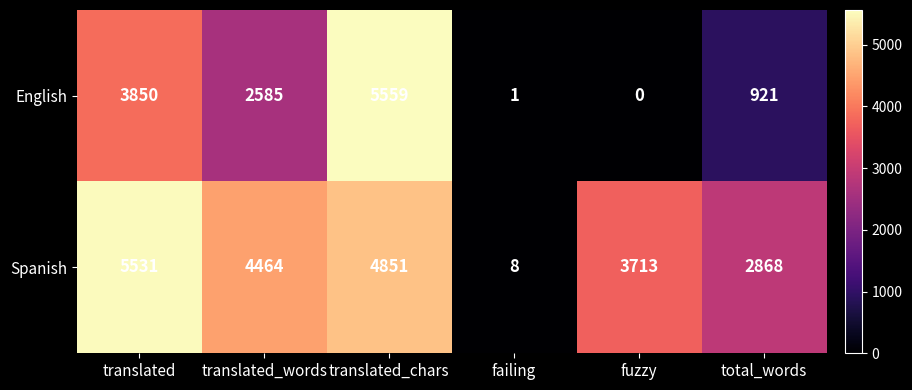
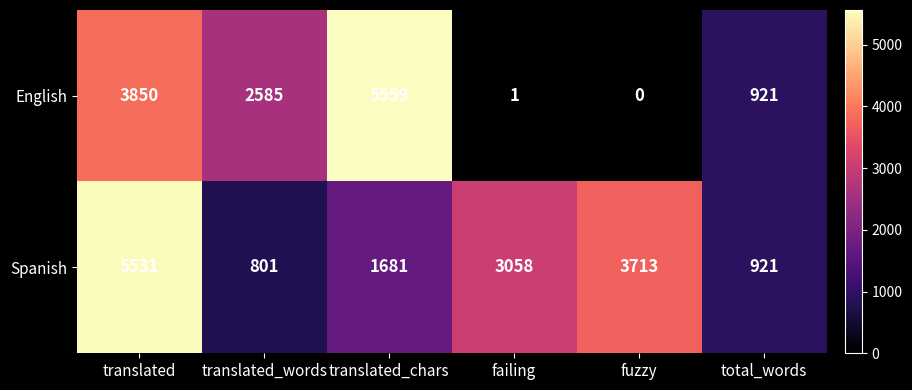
  {
    "English": {
      "translated": 3850,
      "translated_words": 2585,
      "translated_chars": 5559,
      "failing": 1,
      "fuzzy": 0,
      "total_words": 921
    },
    "Spanish": {
      "translated": 5531,
-     "translated_words": 4464,
-     "translated_chars": 4851,
-     "failing": 8,
+     "translated_words": 801,
+     "translated_chars": 1681,
+     "failing": 3058,
      "fuzzy": 3713,
-     "total_words": 2868
+     "total_words": 921
    }
  }
